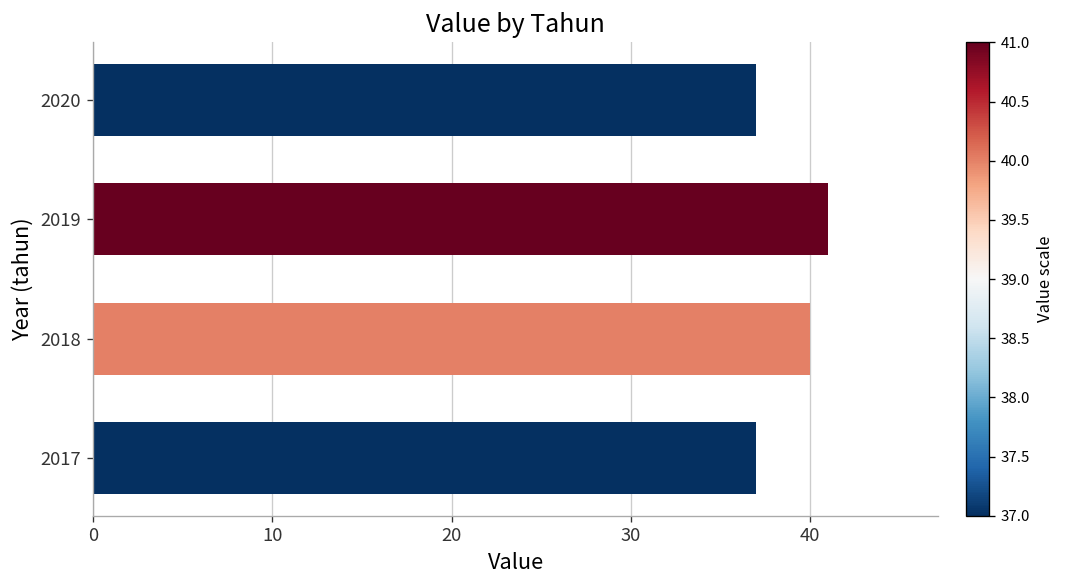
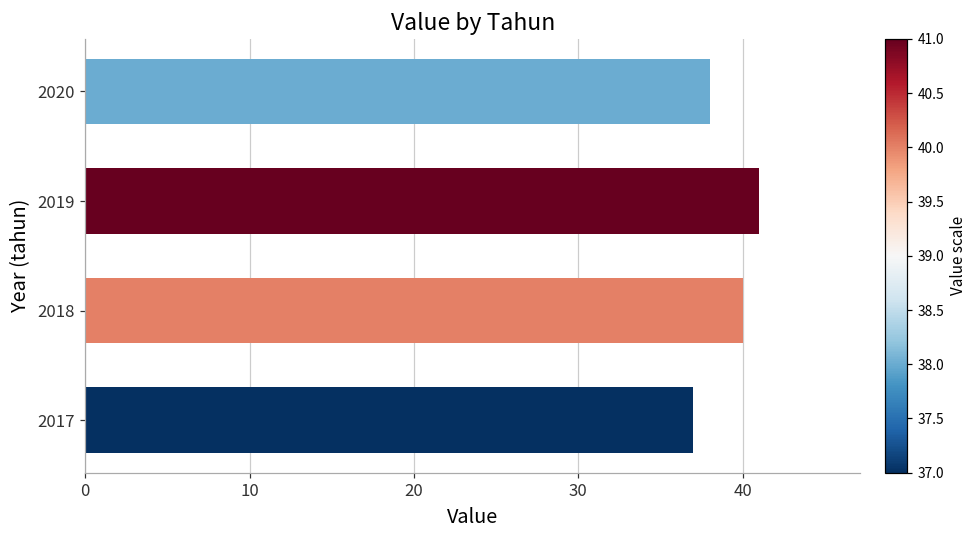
  {
-   "2020": 37,
+   "2020": 38,
    "2019": 41,
    "2018": 40,
    "2017": 37
  }
